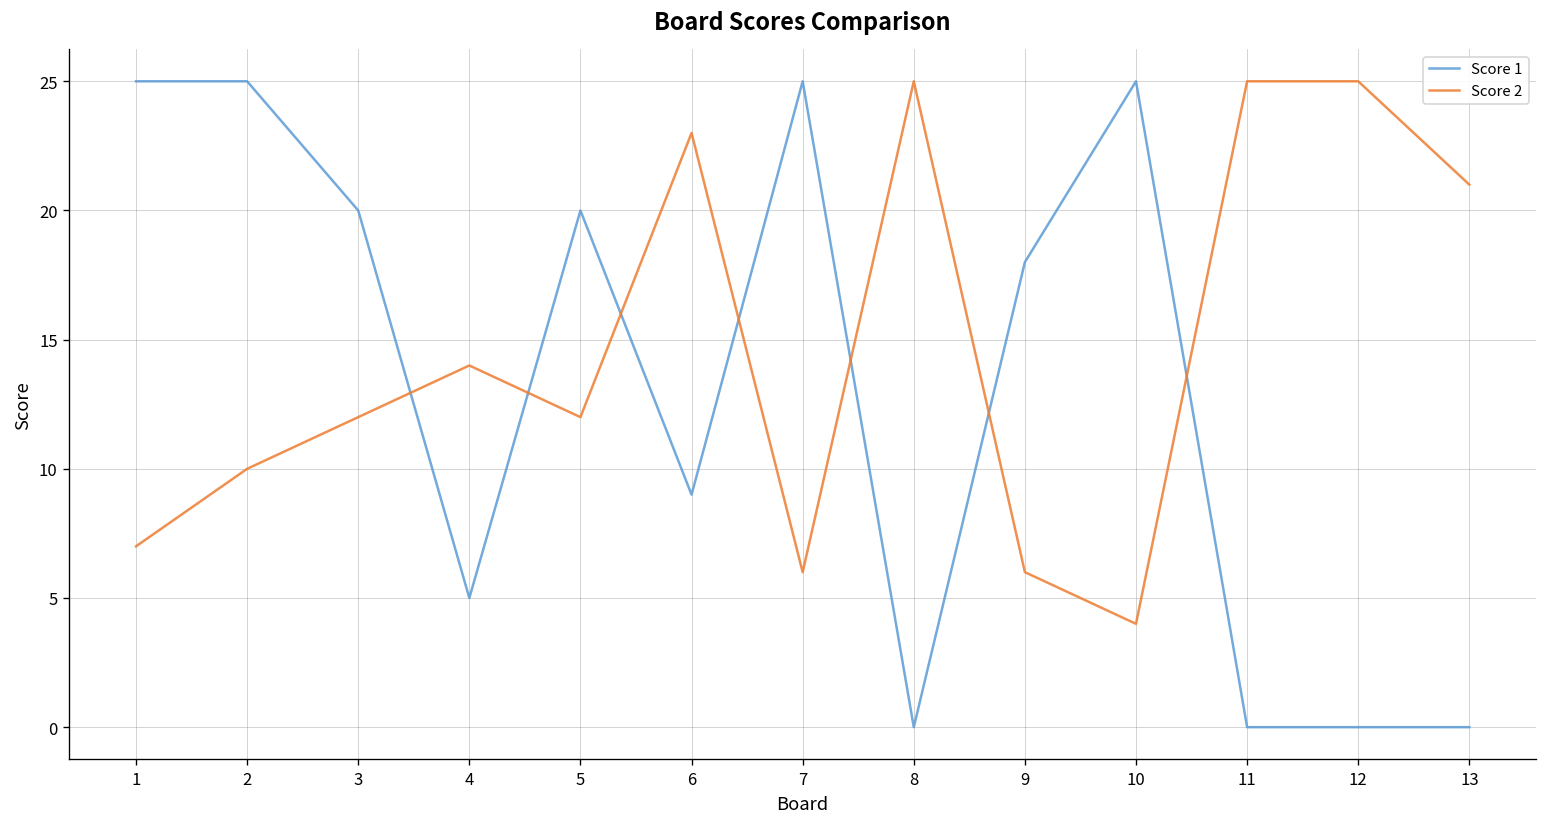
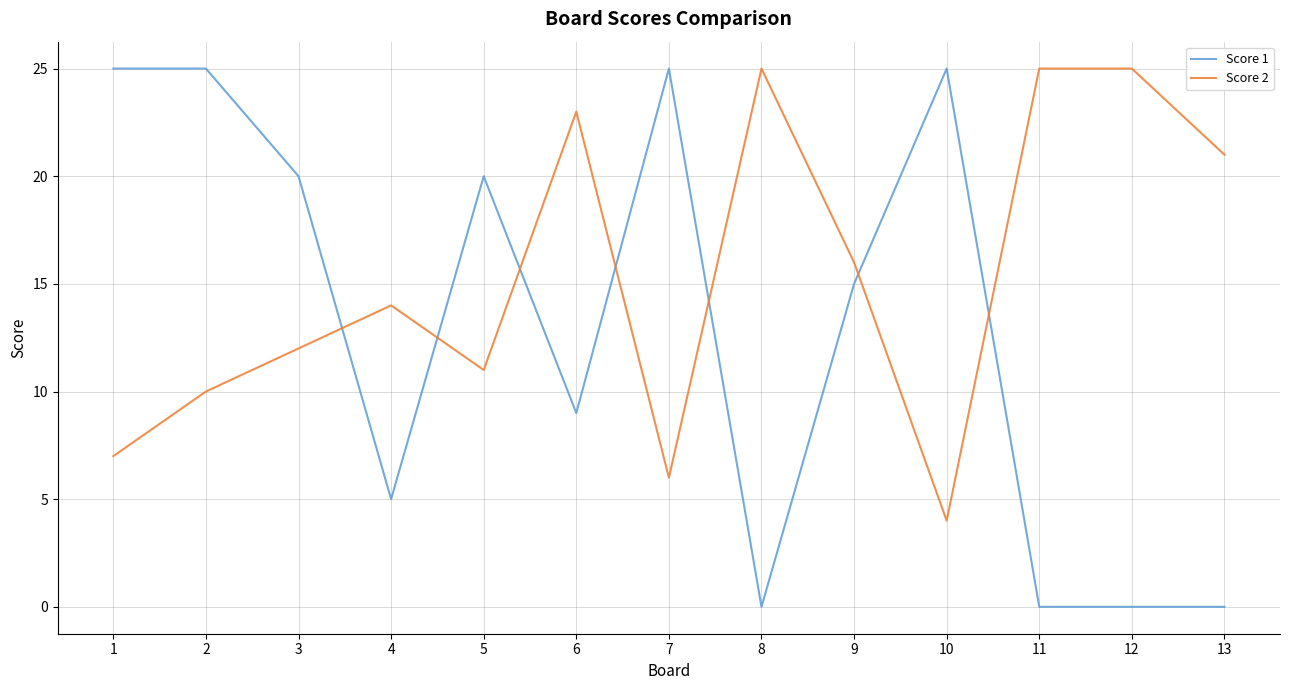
  {
    "Score 1": {
      "1": 25,
      "2": 25,
      "3": 20,
      "4": 5,
      "5": 20,
      "6": 9,
      "7": 25,
      "8": 0,
-     "9": 18,
+     "9": 15,
      "10": 25,
      "11": 0,
      "12": 0,
      "13": 0
    },
    "Score 2": {
      "1": 7,
      "2": 10,
      "3": 12,
      "4": 14,
-     "5": 12,
+     "5": 11,
      "6": 23,
      "7": 6,
      "8": 25,
-     "9": 6,
+     "9": 16,
      "10": 4,
      "11": 25,
      "12": 25,
      "13": 21
    }
  }
